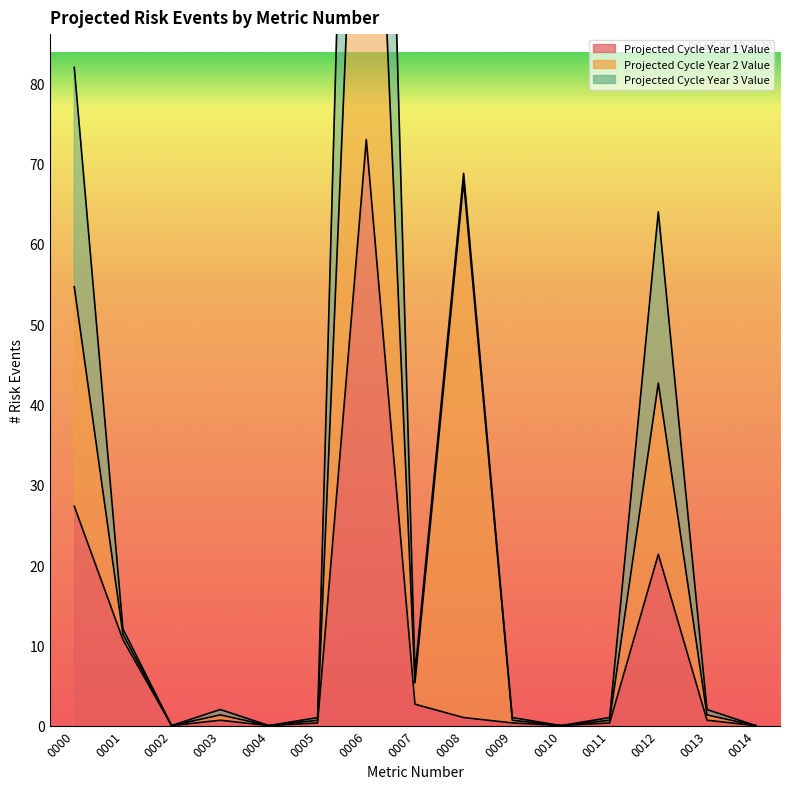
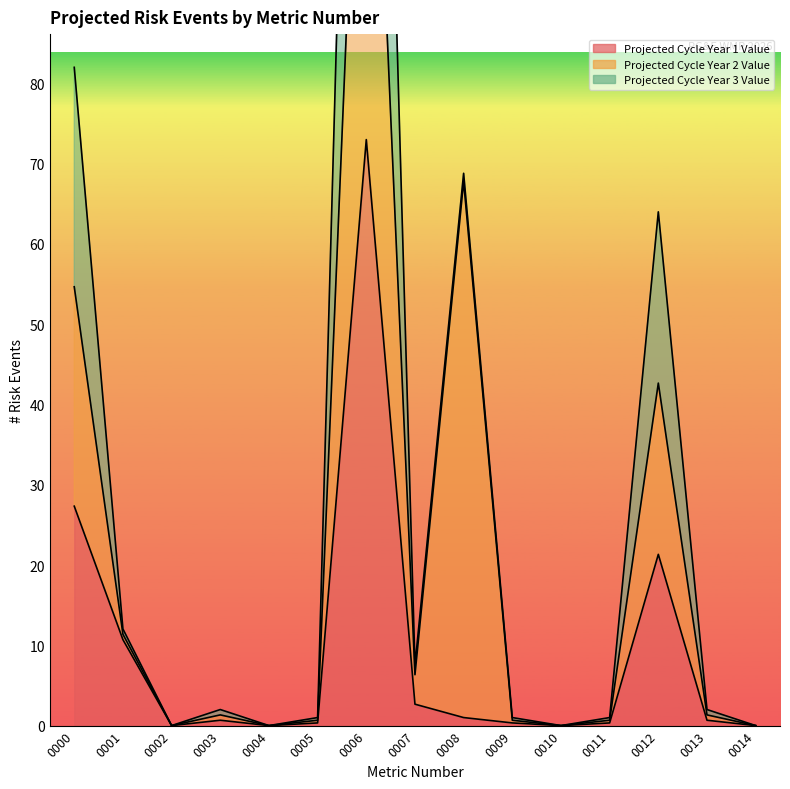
  {
    "Projected Cycle Year 1 Value": {
      "0000": 27,
      "0001": 11,
      "0003": 1,
      "0005": 0,
      "0006": 73,
      "0007": 3,
      "0008": 1,
      "0009": 0,
      "0011": 0,
      "0012": 21,
      "0013": 1
    },
    "Projected Cycle Year 2 Value": {
      "0000": 27,
      "0001": 1,
      "0003": 1,
      "0005": 0,
-     "0007": 3,
+     "0007": 4,
      "0008": 67,
      "0009": 0,
      "0011": 0,
      "0012": 21,
      "0013": 1
    },
    "Projected Cycle Year 3 Value": {
      "0000": 27,
      "0001": 1,
      "0003": 1,
      "0005": 0,
      "0007": 1,
      "0008": 1,
      "0009": 0,
      "0011": 0,
      "0012": 21,
      "0013": 1
    }
  }
